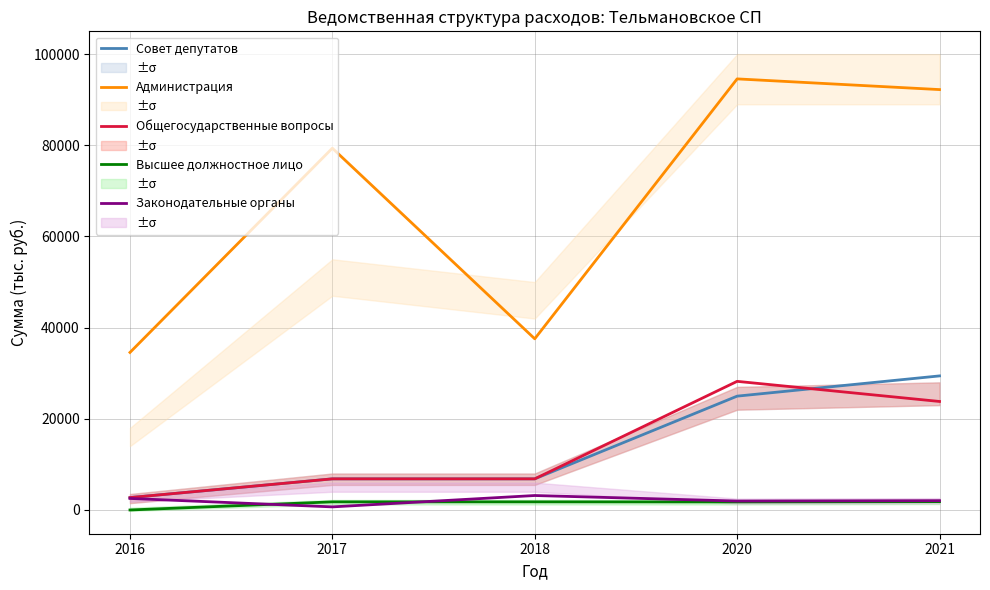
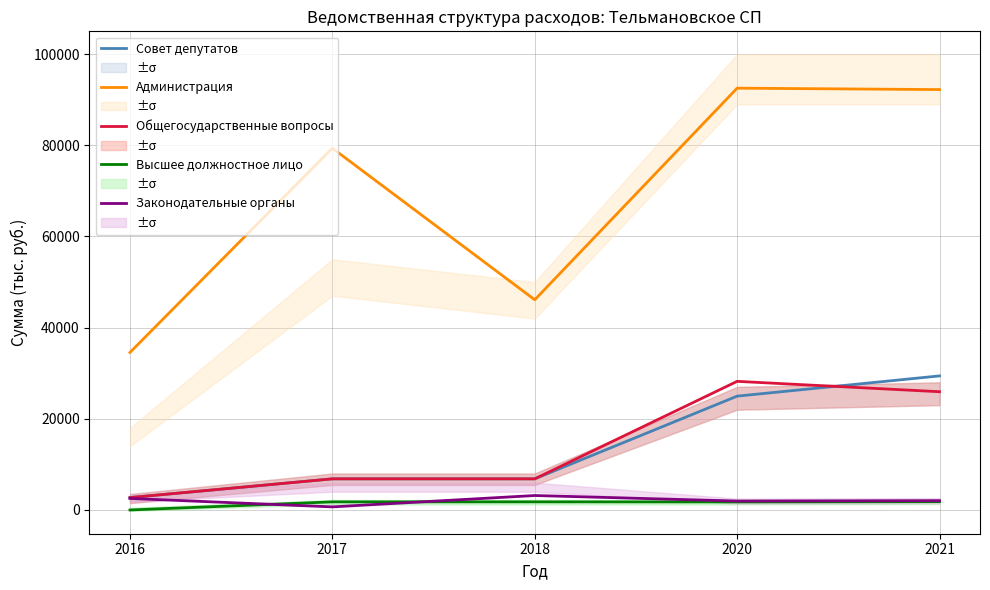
  {
    "Совет депутатов": {
      "2020": 25000,
      "2021": 29000
    },
    "Администрация": {
      "2016": 35000,
-     "2018": 38000,
-     "2020": 95000,
+     "2018": 46000,
+     "2020": 93000,
      "2021": 92000
    },
    "Общегосударственные вопросы": {
      "2020": 28000,
-     "2021": 24000
+     "2021": 26000
    },
    "Законодательные органы": {
      "2017": 1000,
      "2018": 3000
    }
  }
